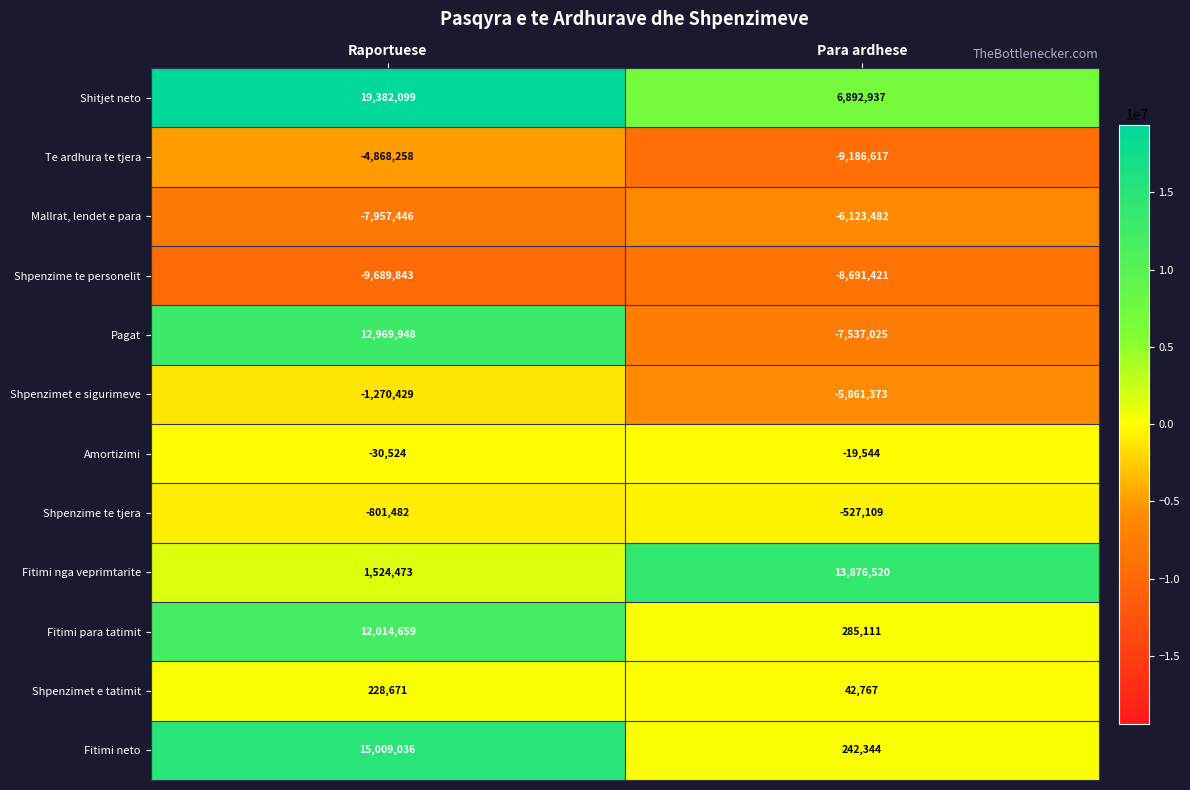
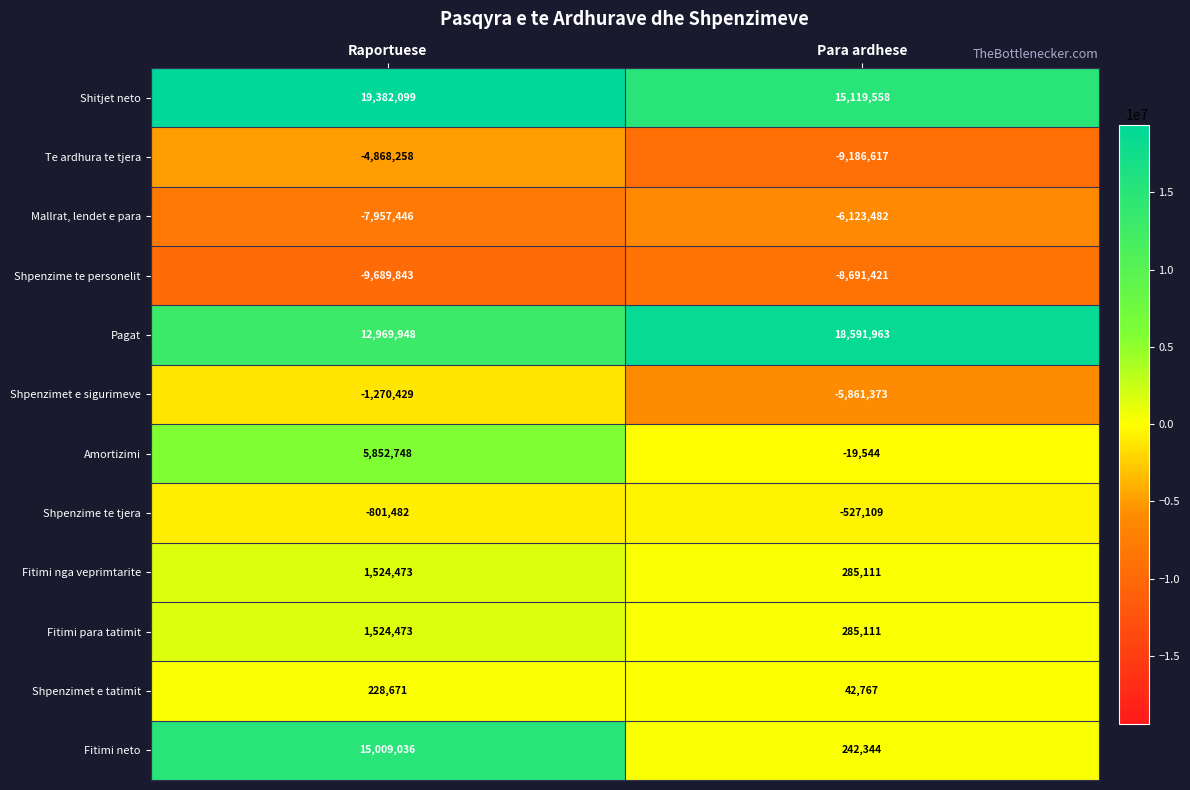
  {
    "Shitjet neto": {
      "Raportuese": "19,382,099",
-     "Para ardhese": "6,892,937"
+     "Para ardhese": "15,119,558"
    },
    "Te ardhura te tjera": {
      "Raportuese": "-4,868,258",
      "Para ardhese": "-9,186,617"
    },
    "Mallrat, lendet e para": {
      "Raportuese": "-7,957,446",
      "Para ardhese": "-6,123,482"
    },
    "Shpenzime te personelit": {
      "Raportuese": "-9,689,843",
      "Para ardhese": "-8,691,421"
    },
    "Pagat": {
      "Raportuese": "12,969,948",
-     "Para ardhese": "-7,537,025"
+     "Para ardhese": "18,591,963"
    },
    "Shpenzimet e sigurimeve": {
      "Raportuese": "-1,270,429",
      "Para ardhese": "-5,861,373"
    },
    "Amortizimi": {
-     "Raportuese": "-30,524",
+     "Raportuese": "5,852,748",
      "Para ardhese": "-19,544"
    },
    "Shpenzime te tjera": {
      "Raportuese": "-801,482",
      "Para ardhese": "-527,109"
    },
    "Fitimi nga veprimtarite": {
      "Raportuese": "1,524,473",
-     "Para ardhese": "13,876,520"
+     "Para ardhese": "285,111"
    },
    "Fitimi para tatimit": {
-     "Raportuese": "12,014,659",
+     "Raportuese": "1,524,473",
      "Para ardhese": "285,111"
    },
    "Shpenzimet e tatimit": {
      "Raportuese": "228,671",
      "Para ardhese": "42,767"
    },
    "Fitimi neto": {
      "Raportuese": "15,009,036",
      "Para ardhese": "242,344"
    }
  }
